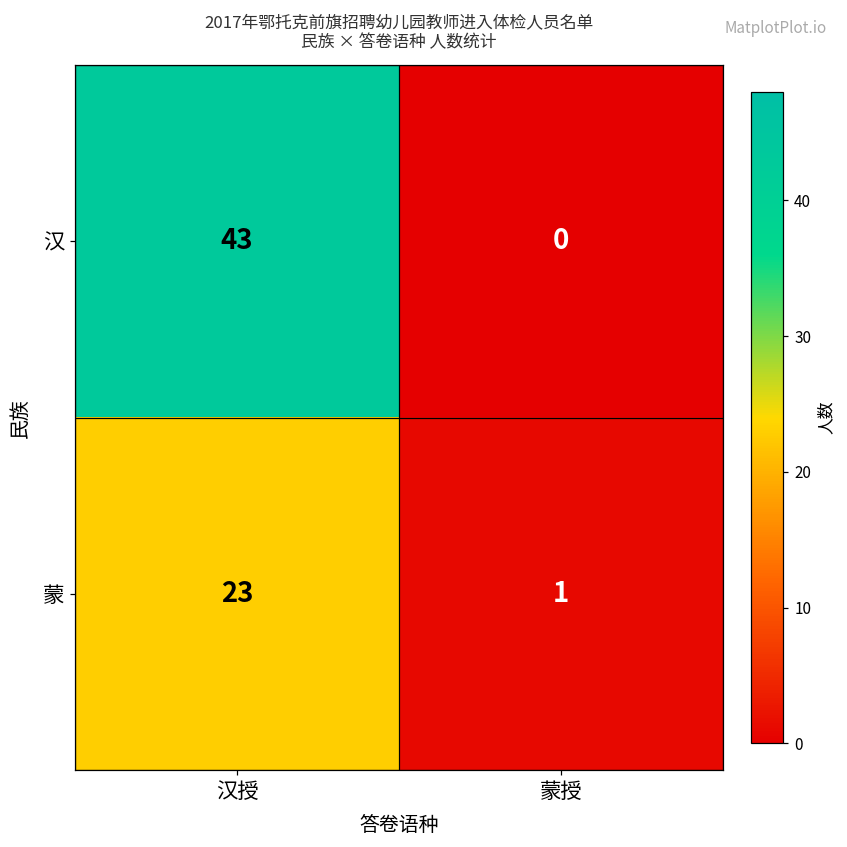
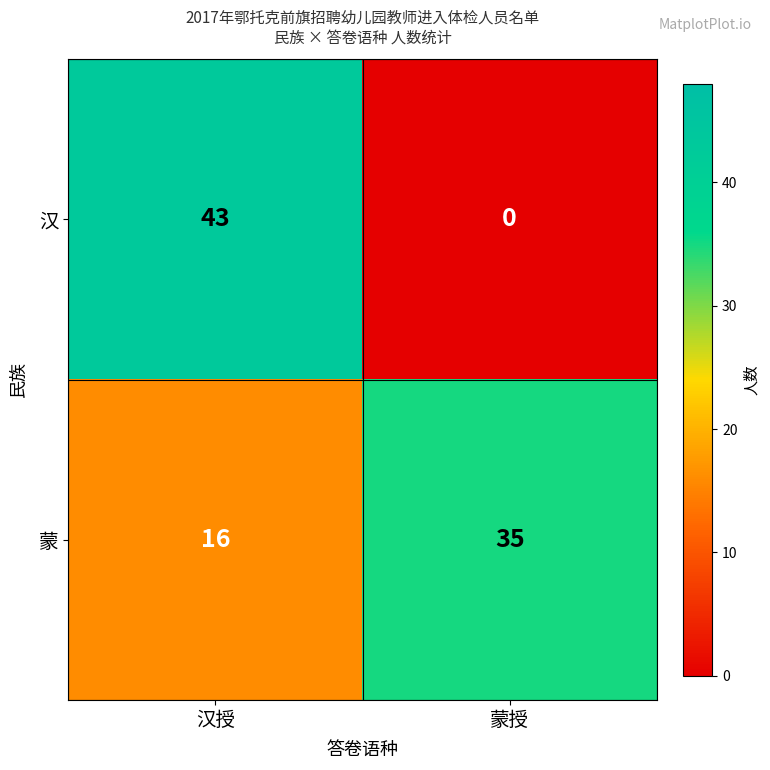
  {
    "汉": {
      "汉授": 43,
      "蒙授": 0
    },
    "蒙": {
-     "汉授": 23,
-     "蒙授": 1
+     "汉授": 16,
+     "蒙授": 35
    }
  }
